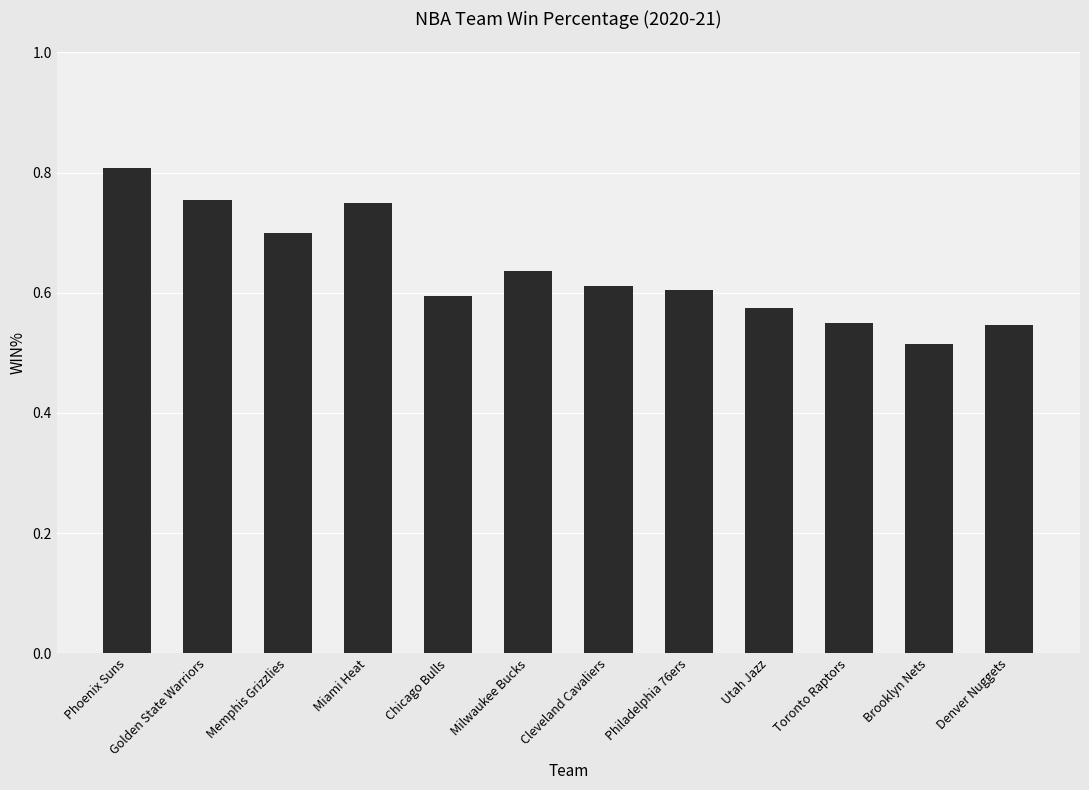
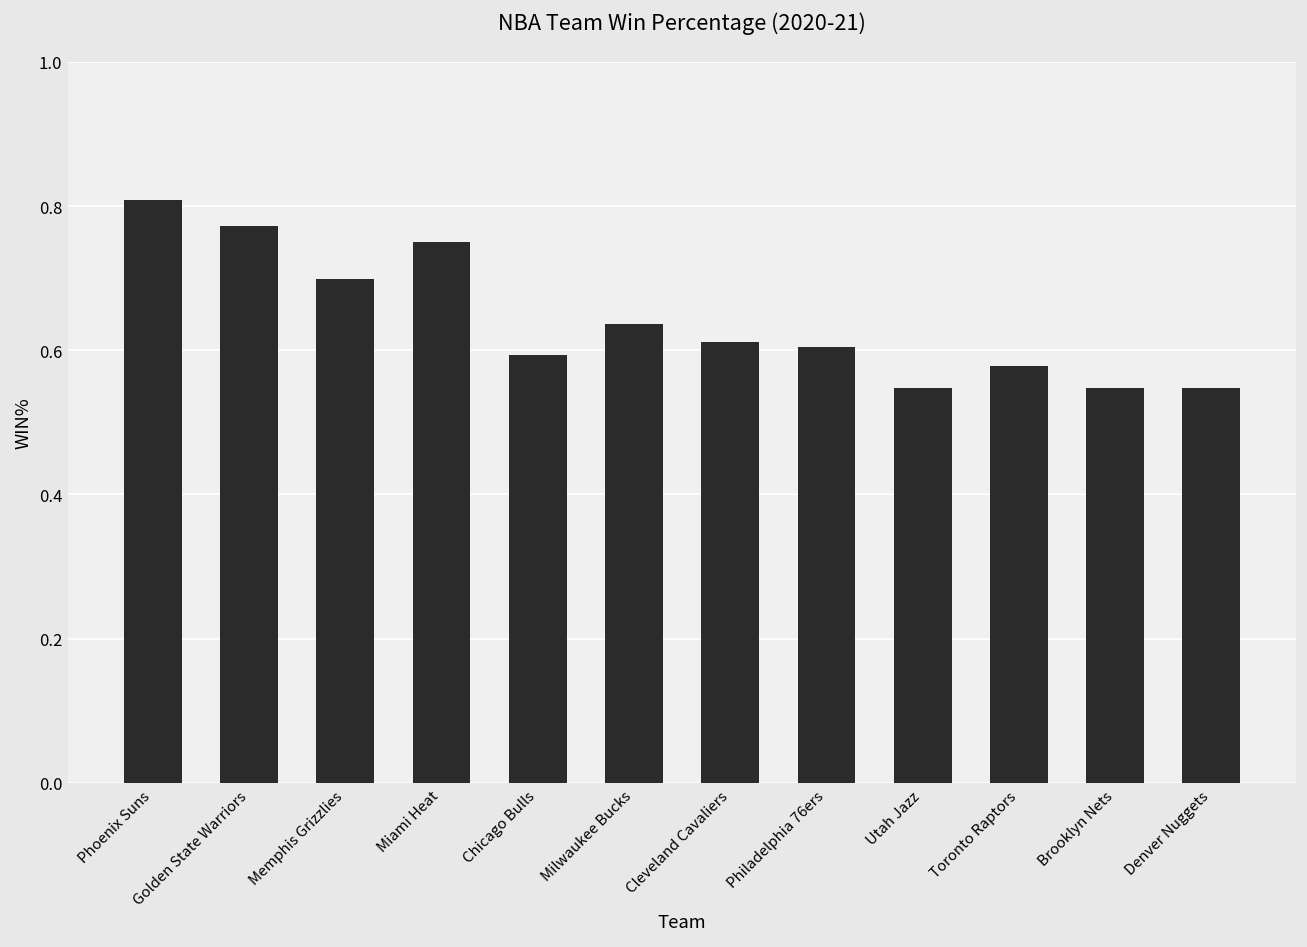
  {
    "Phoenix Suns": 0.81,
-   "Golden State Warriors": 0.76,
+   "Golden State Warriors": 0.77,
    "Memphis Grizzlies": 0.70,
    "Miami Heat": 0.75,
    "Chicago Bulls": 0.59,
    "Milwaukee Bucks": 0.64,
    "Cleveland Cavaliers": 0.61,
    "Philadelphia 76ers": 0.60,
-   "Utah Jazz": 0.57,
-   "Toronto Raptors": 0.55,
-   "Brooklyn Nets": 0.52,
+   "Utah Jazz": 0.55,
+   "Toronto Raptors": 0.58,
+   "Brooklyn Nets": 0.55,
    "Denver Nuggets": 0.55
  }
